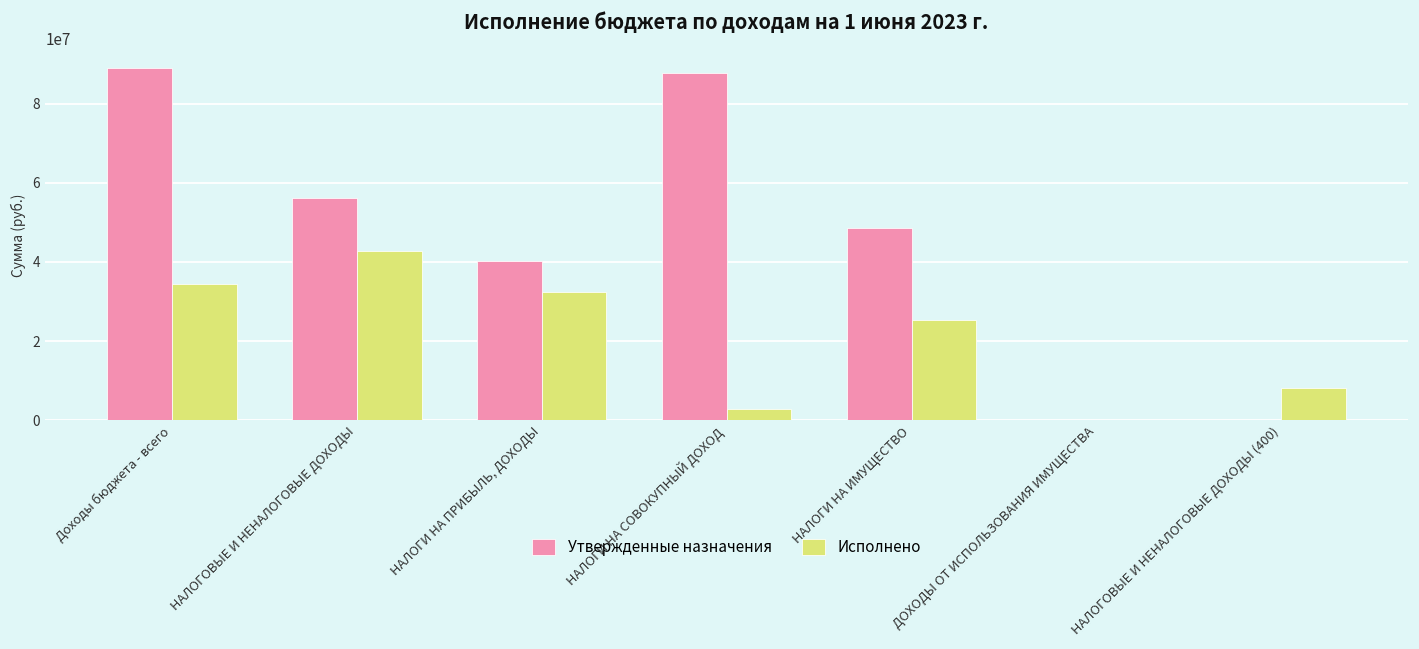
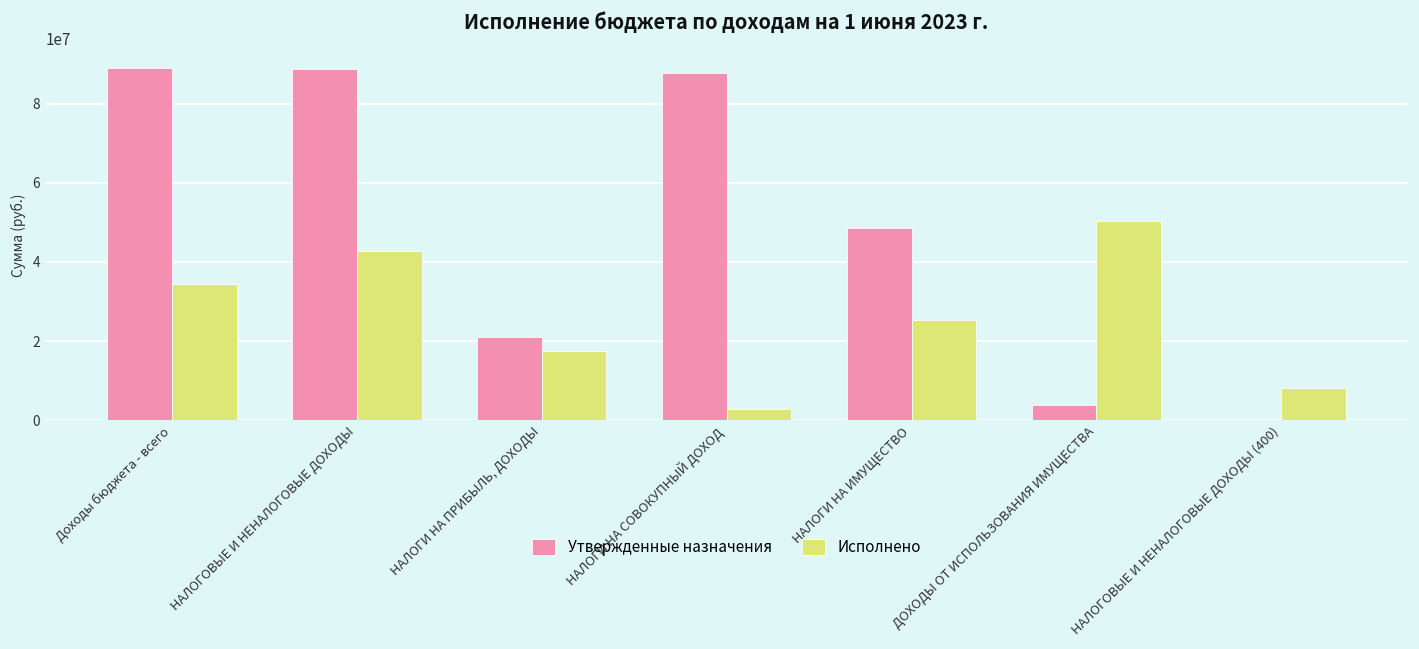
  {
    "Утвержденные назначения": {
      "Доходы бюджета - всего": 89000000,
-     "НАЛОГОВЫЕ И НЕНАЛОГОВЫЕ ДОХОДЫ": 56000000,
-     "НАЛОГИ НА ПРИБЫЛЬ, ДОХОДЫ": 40000000,
+     "НАЛОГОВЫЕ И НЕНАЛОГОВЫЕ ДОХОДЫ": 89000000,
+     "НАЛОГИ НА ПРИБЫЛЬ, ДОХОДЫ": 21000000,
      "НАЛОГИ НА СОВОКУПНЫЙ ДОХОД": 88000000,
      "НАЛОГИ НА ИМУЩЕСТВО": 49000000,
-     "ДОХОДЫ ОТ ИСПОЛЬЗОВАНИЯ ИМУЩЕСТВА": 0
+     "ДОХОДЫ ОТ ИСПОЛЬЗОВАНИЯ ИМУЩЕСТВА": 4000000
    },
    "Исполнено": {
      "Доходы бюджета - всего": 35000000,
      "НАЛОГОВЫЕ И НЕНАЛОГОВЫЕ ДОХОДЫ": 43000000,
-     "НАЛОГИ НА ПРИБЫЛЬ, ДОХОДЫ": 32000000,
+     "НАЛОГИ НА ПРИБЫЛЬ, ДОХОДЫ": 17000000,
      "НАЛОГИ НА СОВОКУПНЫЙ ДОХОД": 3000000,
      "НАЛОГИ НА ИМУЩЕСТВО": 25000000,
-     "ДОХОДЫ ОТ ИСПОЛЬЗОВАНИЯ ИМУЩЕСТВА": 0,
+     "ДОХОДЫ ОТ ИСПОЛЬЗОВАНИЯ ИМУЩЕСТВА": 50000000,
      "НАЛОГОВЫЕ И НЕНАЛОГОВЫЕ ДОХОДЫ (400)": 8000000
    }
  }
